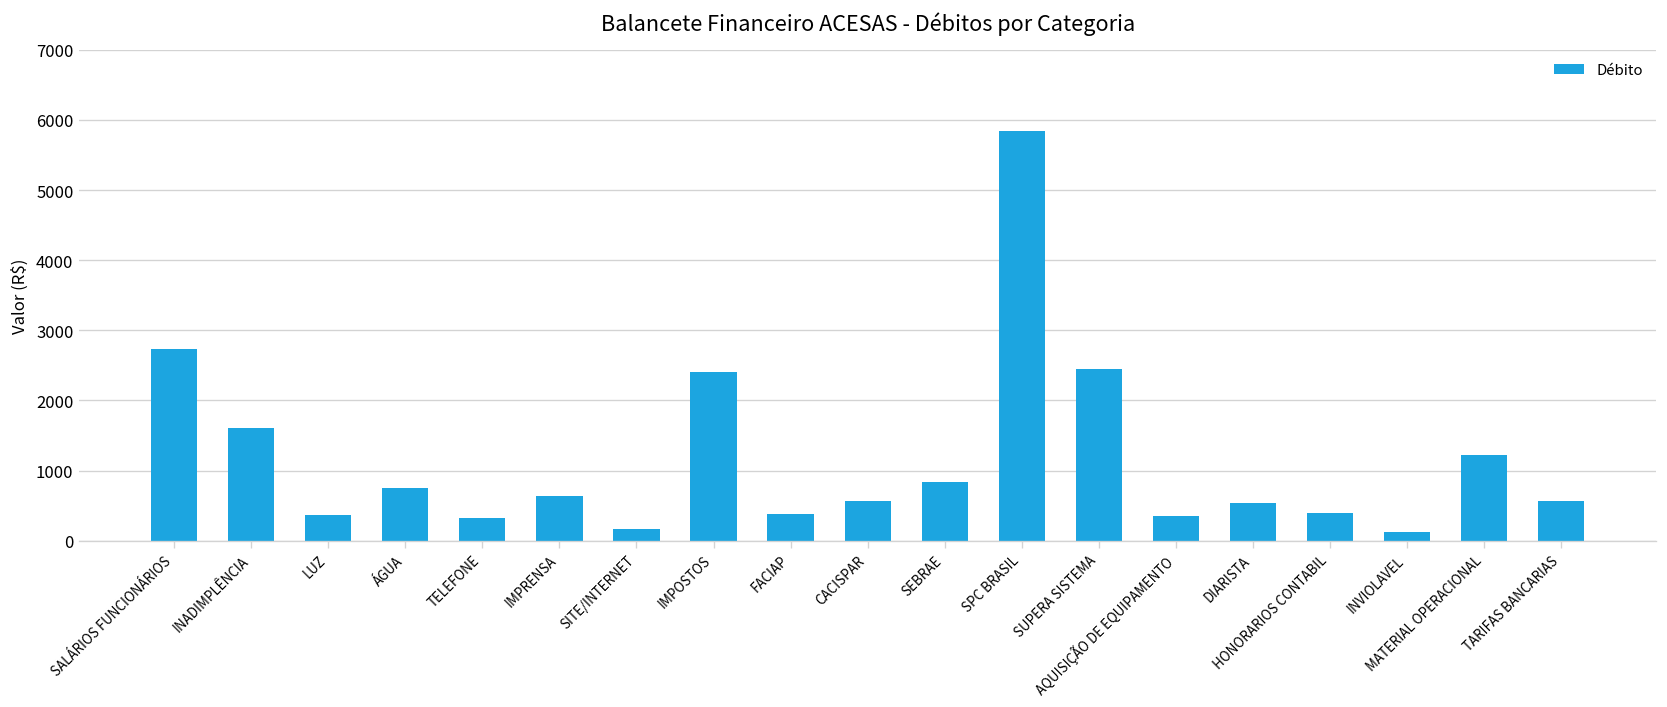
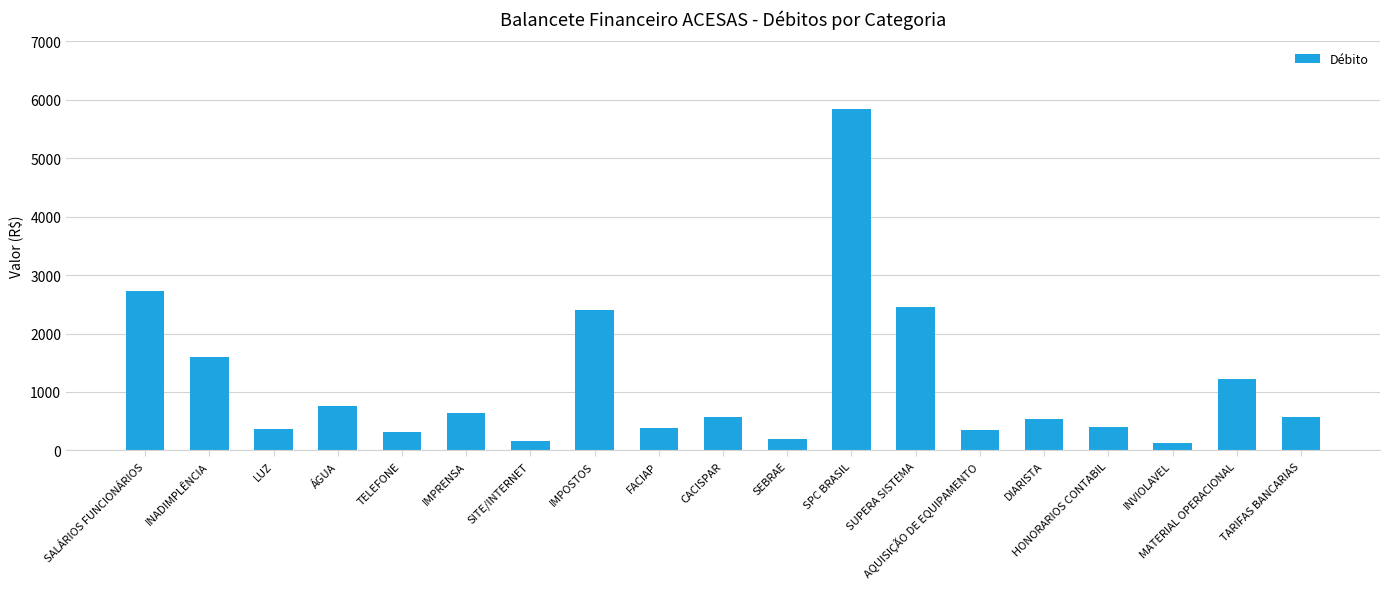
  {
    "SALÁRIOS FUNCIONÁRIOS": 2700,
    "INADIMPLÊNCIA": 1600,
    "LUZ": 400,
    "ÁGUA": 800,
    "TELEFONE": 300,
    "IMPRENSA": 600,
    "SITE/INTERNET": 200,
    "IMPOSTOS": 2400,
    "FACIAP": 400,
    "CACISPAR": 600,
-   "SEBRAE": 800,
+   "SEBRAE": 200,
    "SPC BRASIL": 5800,
    "SUPERA SISTEMA": 2500,
    "AQUISIÇÃO DE EQUIPAMENTO": 300,
    "DIARISTA": 500,
    "HONORARIOS CONTABIL": 400,
    "INVIOLAVEL": 100,
    "MATERIAL OPERACIONAL": 1200,
    "TARIFAS BANCARIAS": 600
  }
